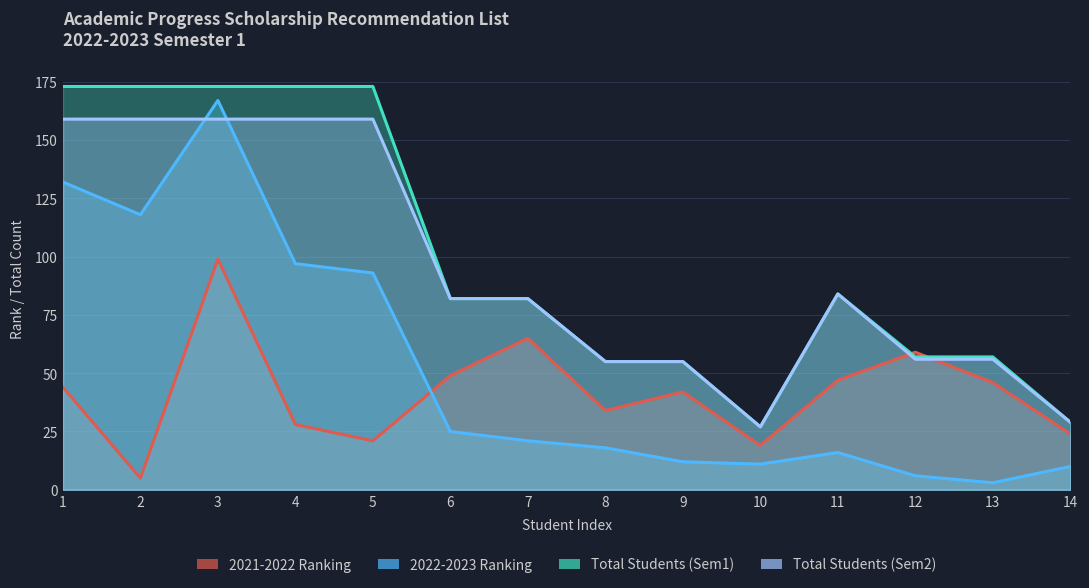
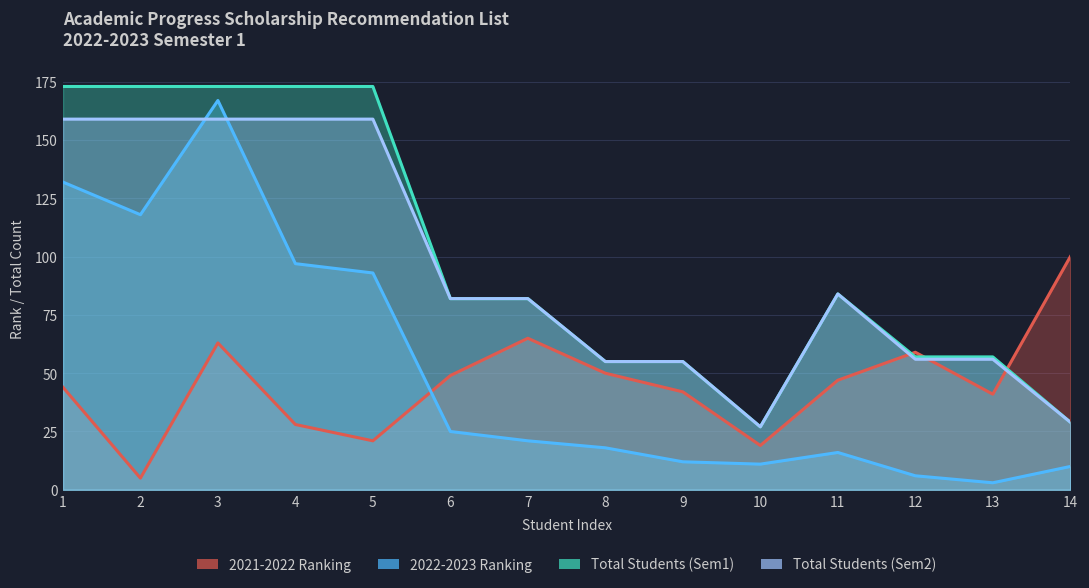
  {
    "2021-2022 Ranking": {
      "1": 44,
      "2": 5,
-     "3": 99,
+     "3": 63,
      "4": 28,
      "5": 21,
      "6": 49,
      "7": 65,
-     "8": 34,
+     "8": 50,
      "9": 42,
      "10": 19,
      "11": 47,
      "12": 59,
-     "13": 46,
-     "14": 24
+     "13": 41,
+     "14": 100
    }
  }
